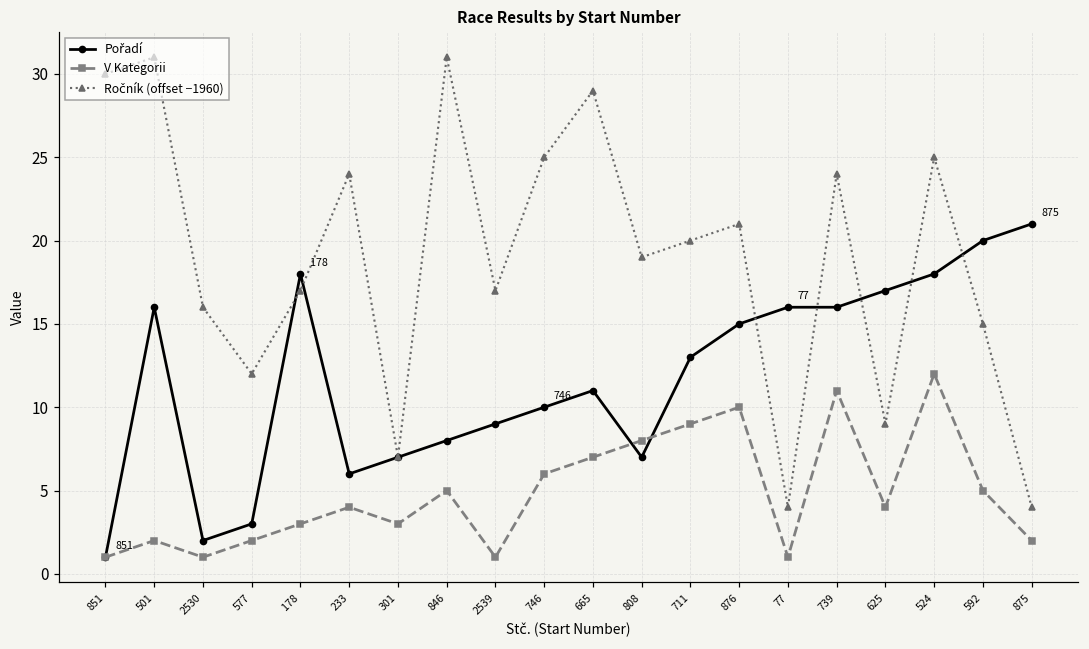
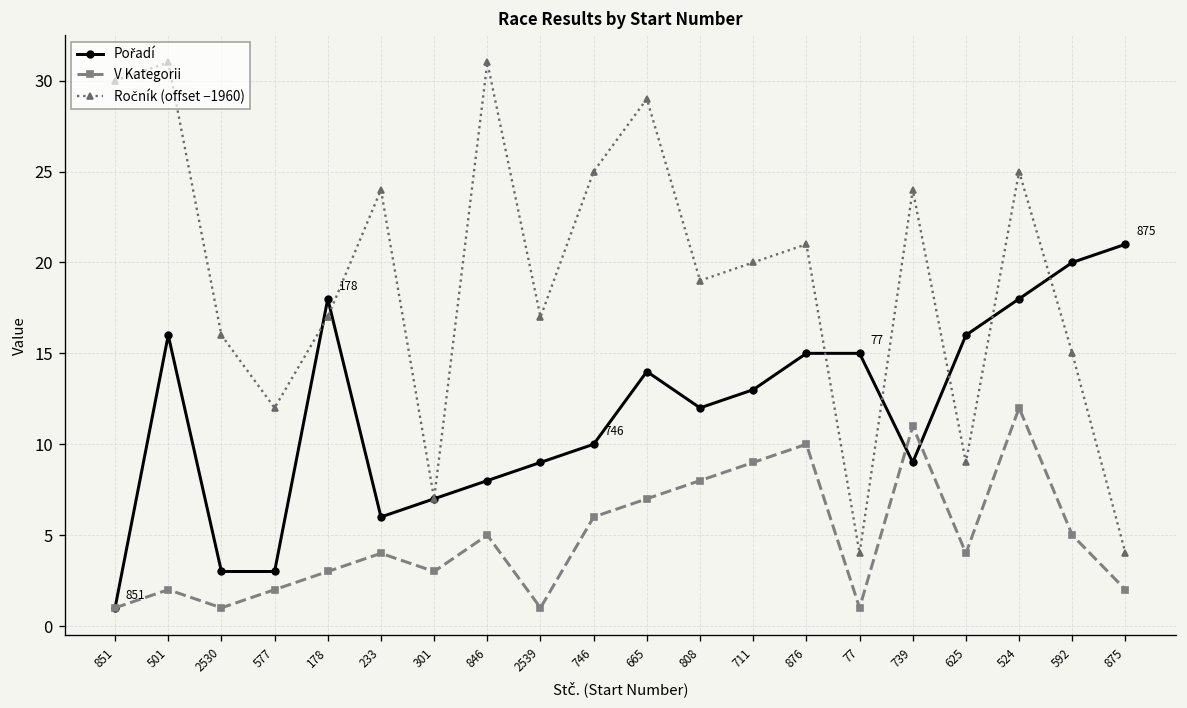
  {
    "Pořadí": {
      "501": 16,
-     "2530": 2,
+     "2530": 3,
      "577": 3,
      "233": 6,
      "846": 8,
      "2539": 9,
-     "665": 11,
-     "808": 7,
+     "665": 14,
+     "808": 12,
      "711": 13,
      "876": 15,
-     "77": 16,
-     "739": 16,
-     "625": 17,
+     "77": 15,
+     "739": 9,
+     "625": 16,
      "524": 18,
      "592": 20
    }
  }
